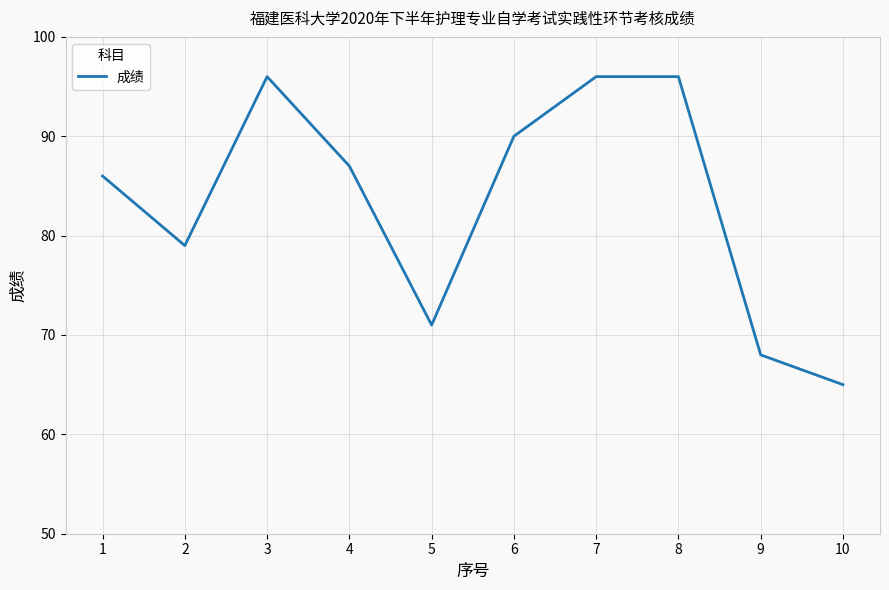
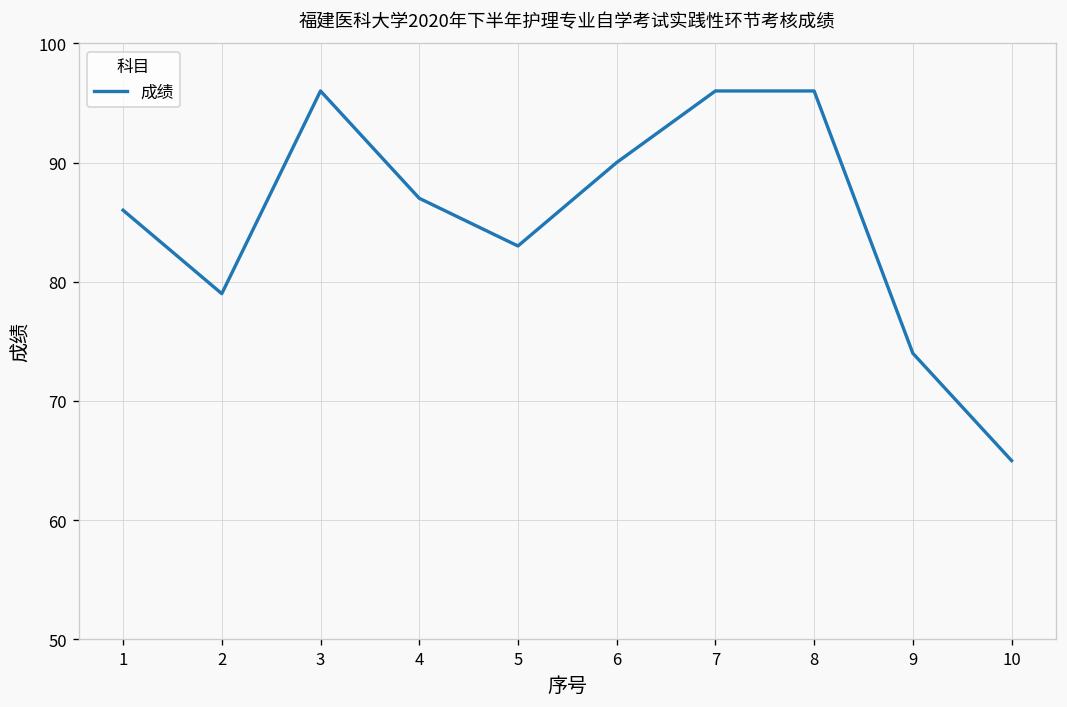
  {
    "1": 86,
    "2": 79,
    "3": 96,
    "4": 87,
-   "5": 71,
+   "5": 83,
    "6": 90,
    "7": 96,
    "8": 96,
-   "9": 68,
+   "9": 74,
    "10": 65
  }
